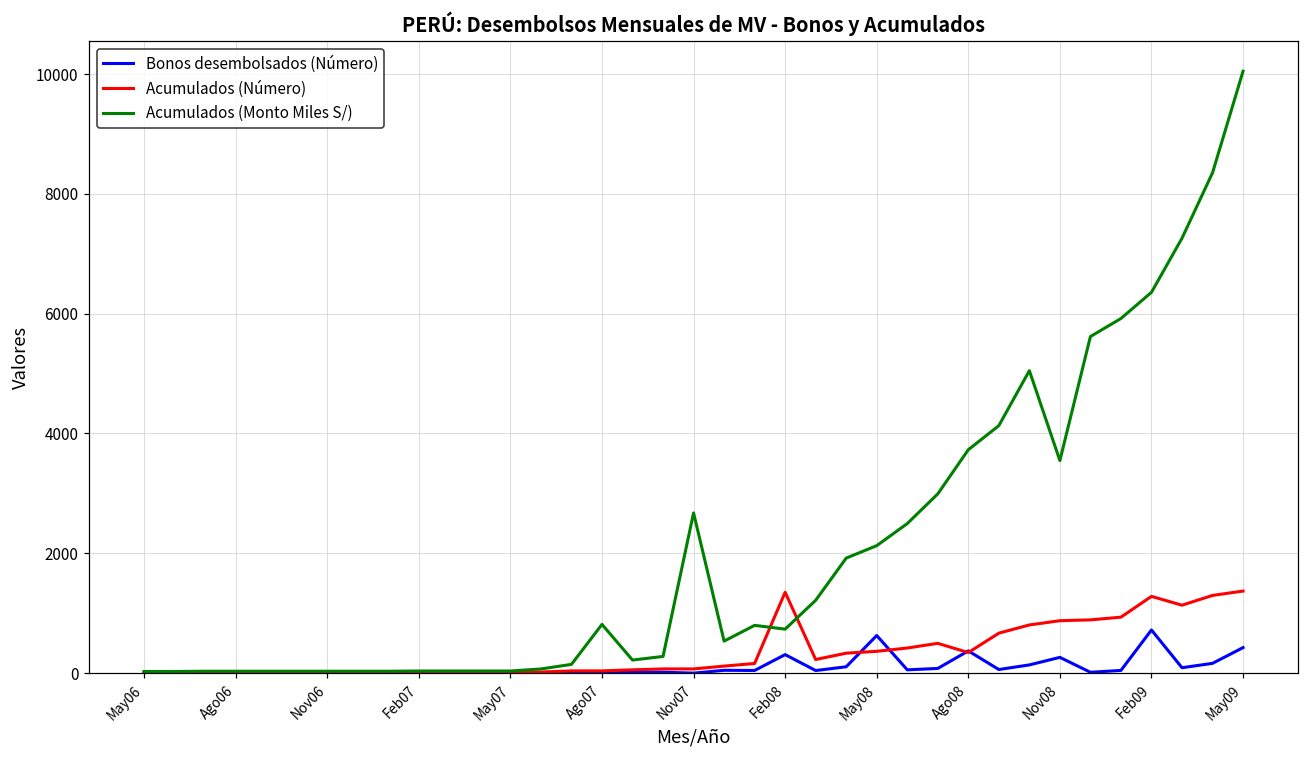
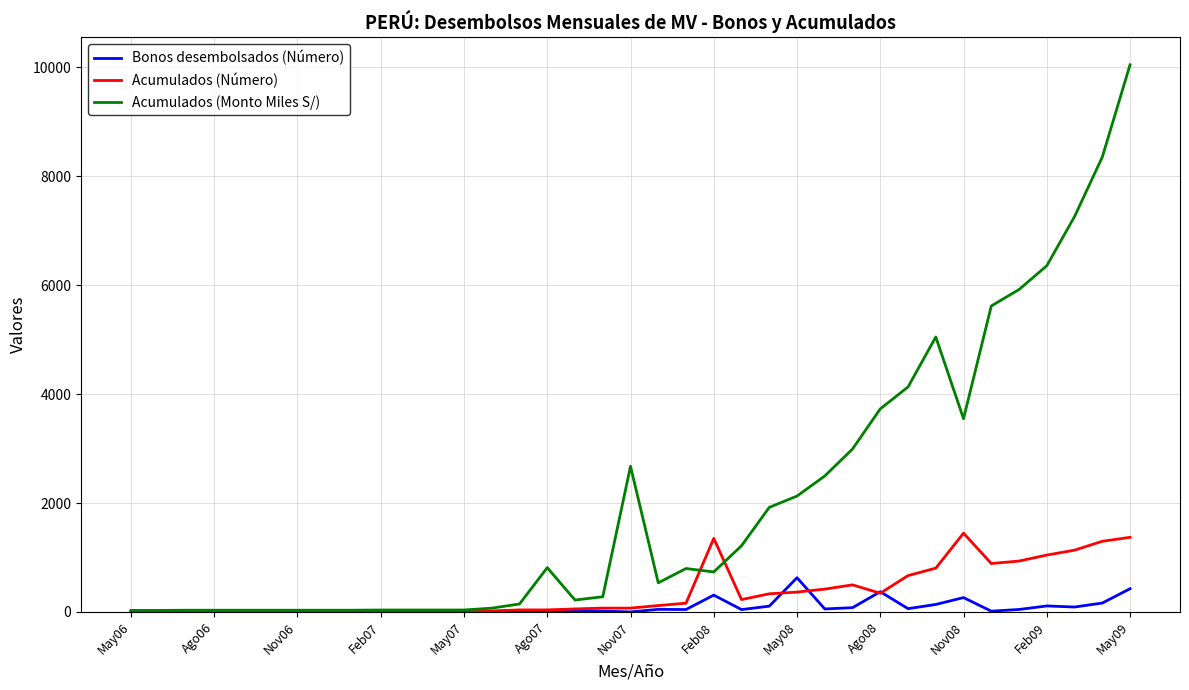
  {
    "Bonos desembolsados (Número)": {
      "Nov07": 0,
      "Feb08": 300,
      "May08": 600,
      "Nov08": 300,
-     "Feb09": 700,
+     "Feb09": 100,
      "May09": 400
    },
    "Acumulados (Número)": {
      "Nov07": 100,
      "Feb08": 1400,
      "May08": 400,
-     "Nov08": 900,
-     "Feb09": 1300,
+     "Nov08": 1400,
+     "Feb09": 1000,
      "May09": 1400
    },
    "Acumulados (Monto Miles S/)": {
      "Ago07": 800,
      "Nov07": 2700,
      "Feb08": 700,
      "May08": 2100,
      "Ago08": 3700,
      "Nov08": 3500,
      "Feb09": 6400,
      "May09": 10000
    }
  }
